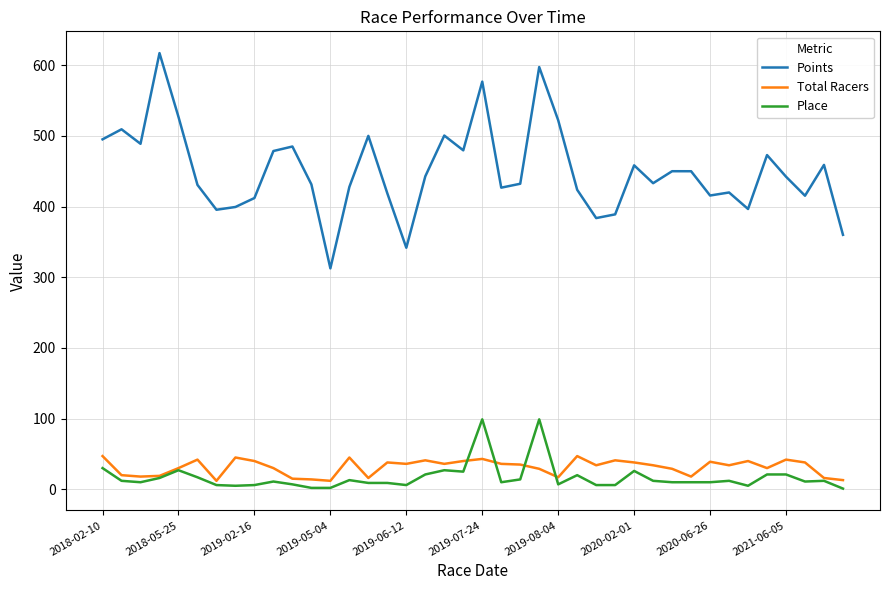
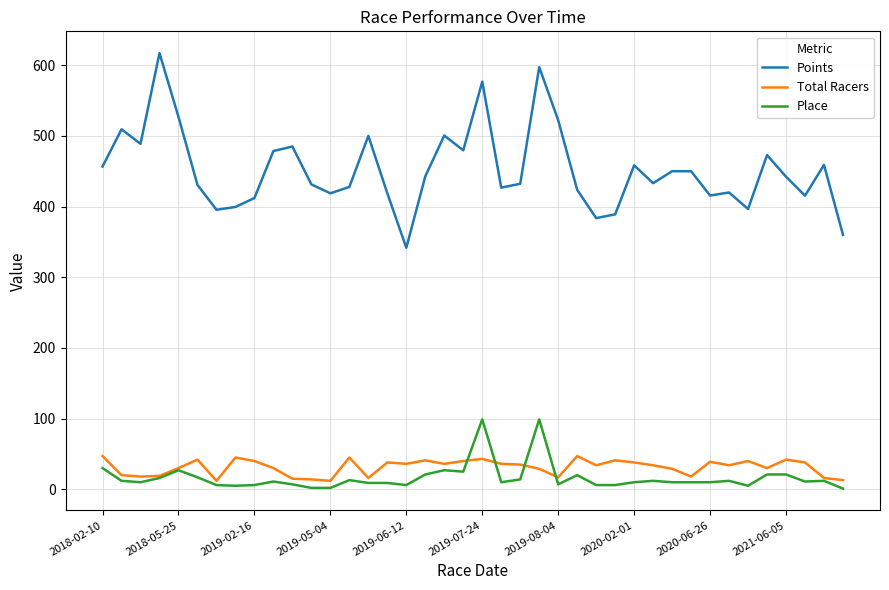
  {
    "Points": {
-     "2018-02-10": 500,
+     "2018-02-10": 460,
      "2019-02-16": 410,
-     "2019-05-04": 310,
+     "2019-05-04": 420,
      "2019-06-12": 340,
      "2019-08-04": 520,
      "2020-02-01": 460,
      "2020-06-26": 420
    },
    "Total Racers": {
      "2018-02-10": 50,
      "2019-02-16": 40,
      "2019-05-04": 10,
      "2019-06-12": 40,
      "2019-08-04": 20,
      "2020-02-01": 40,
      "2020-06-26": 40
    },
    "Place": {
      "2018-02-10": 30,
      "2019-02-16": 10,
      "2019-05-04": 0,
      "2019-06-12": 10,
      "2019-08-04": 10,
-     "2020-02-01": 30,
+     "2020-02-01": 10,
      "2020-06-26": 10
    }
  }
